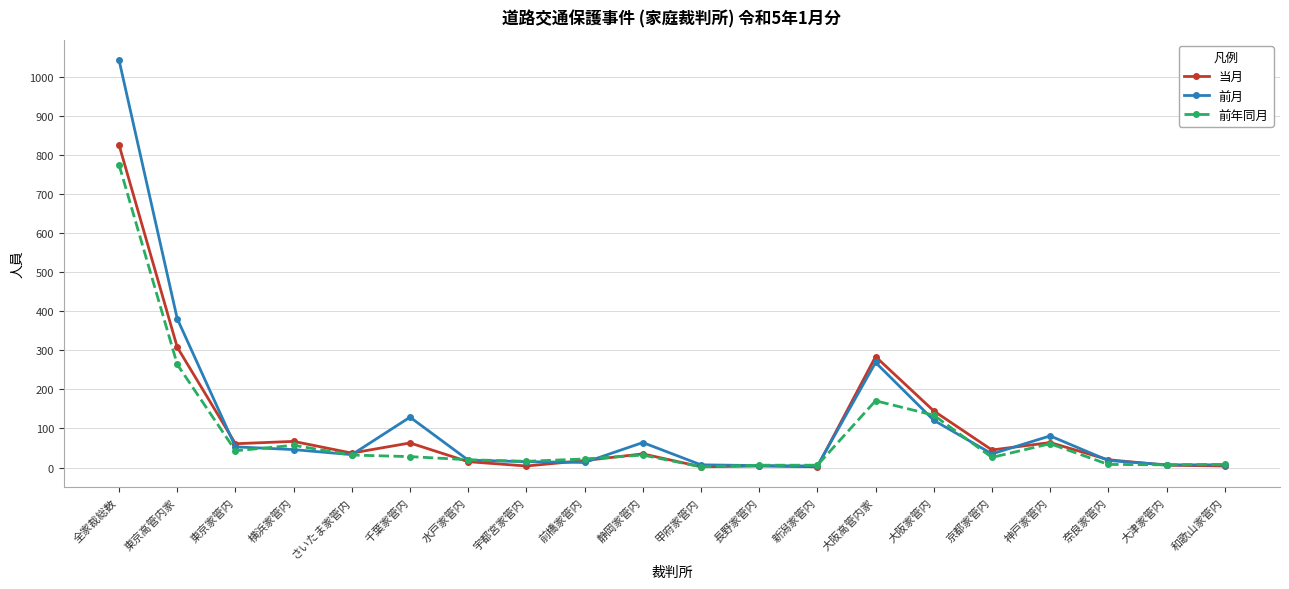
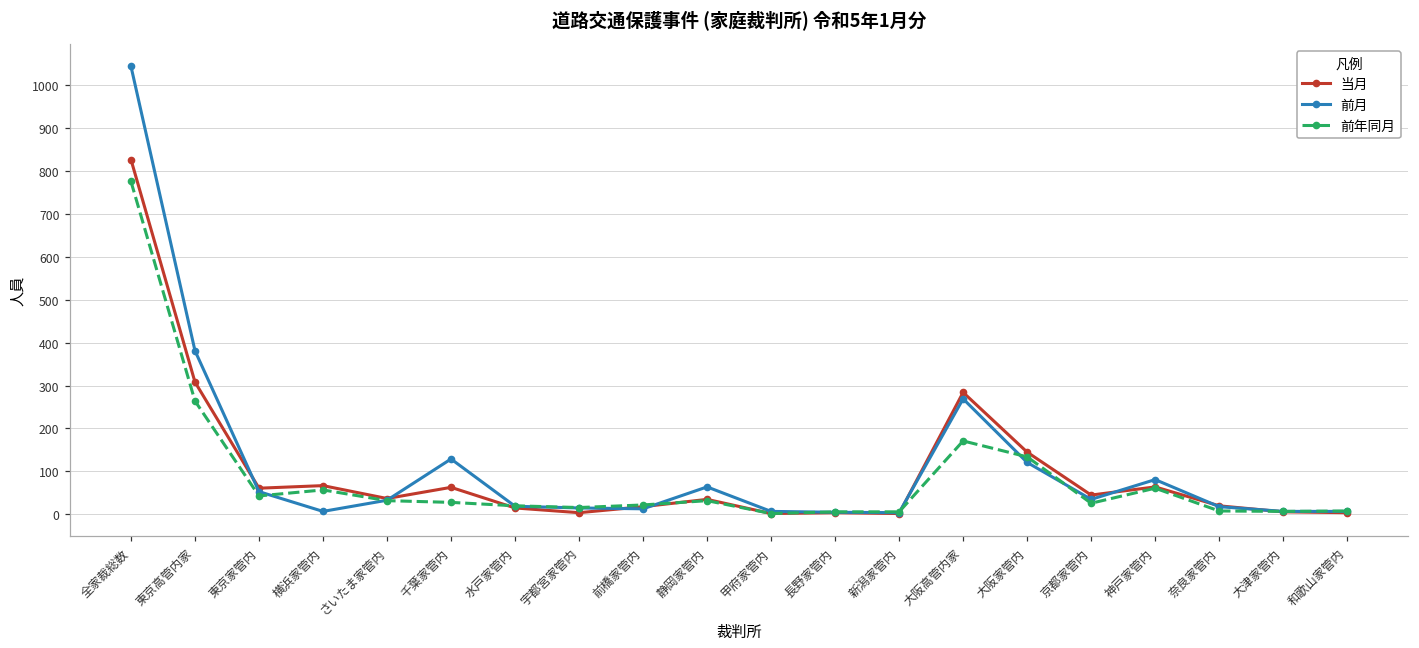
  {
    "当月": {
      "全家裁総数": 830,
      "東京高管内家": 310,
      "東京家管内": 60,
      "横浜家管内": 70,
      "千葉家管内": 60,
      "宇都宮家管内": 0,
      "大阪高管内家": 280,
      "大阪家管内": 150,
      "京都家管内": 50
    },
    "前月": {
      "全家裁総数": 1040,
      "東京高管内家": 380,
      "東京家管内": 50,
-     "横浜家管内": 50,
+     "横浜家管内": 10,
      "千葉家管内": 130,
      "静岡家管内": 60,
      "大阪高管内家": 270,
      "大阪家管内": 120,
      "京都家管内": 40,
      "神戸家管内": 80
    },
    "前年同月": {
      "全家裁総数": 780,
      "東京高管内家": 260,
      "東京家管内": 40,
      "横浜家管内": 60,
      "千葉家管内": 30,
      "大阪高管内家": 170,
      "大阪家管内": 130,
      "京都家管内": 30,
      "奈良家管内": 10
    }
  }
